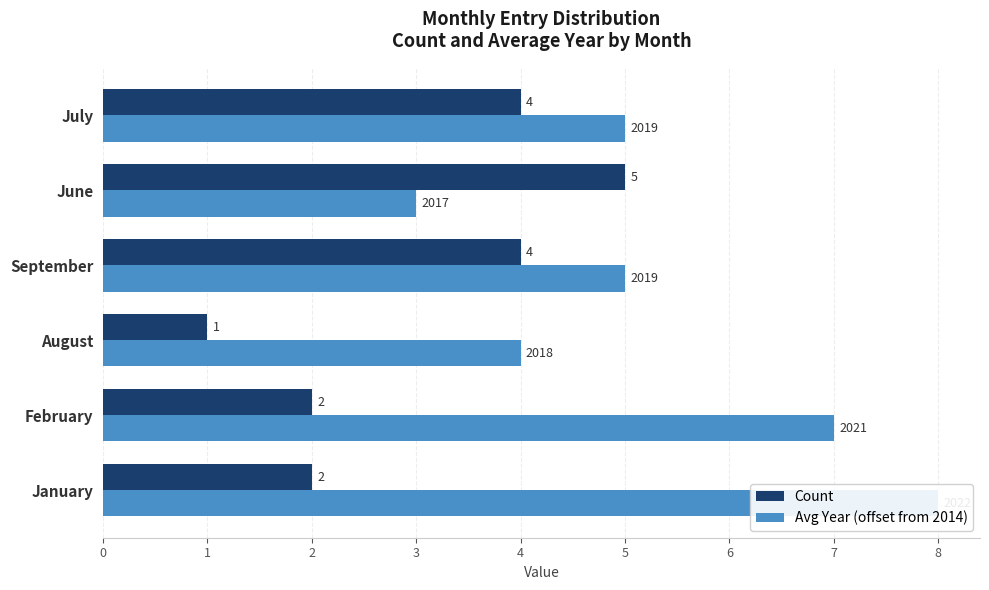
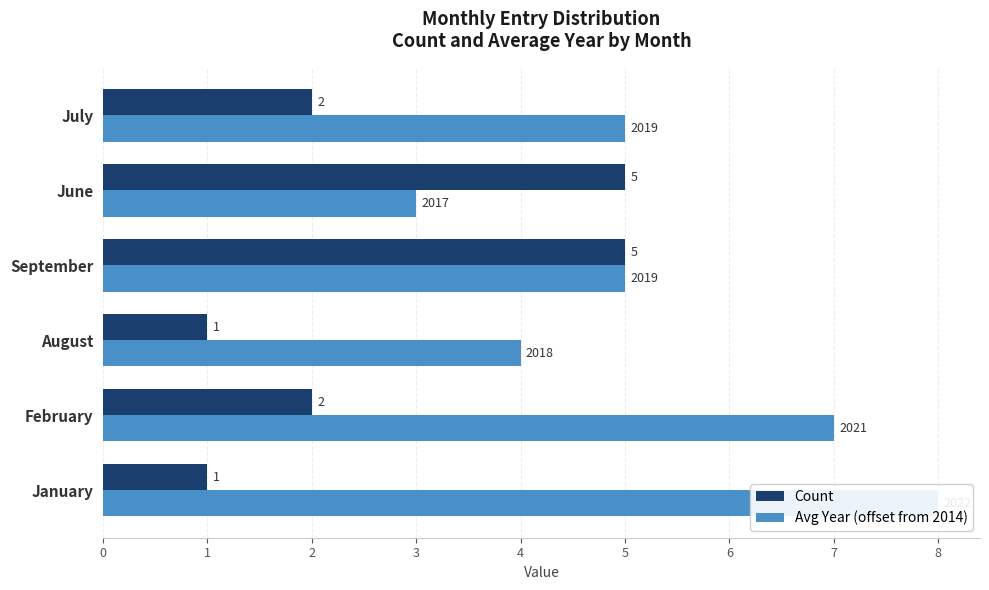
  {
    "Count": {
-     "July": 4,
+     "July": 2,
      "June": 5,
-     "September": 4,
+     "September": 5,
      "August": 1,
      "February": 2,
-     "January": 2
+     "January": 1
    }
  }
